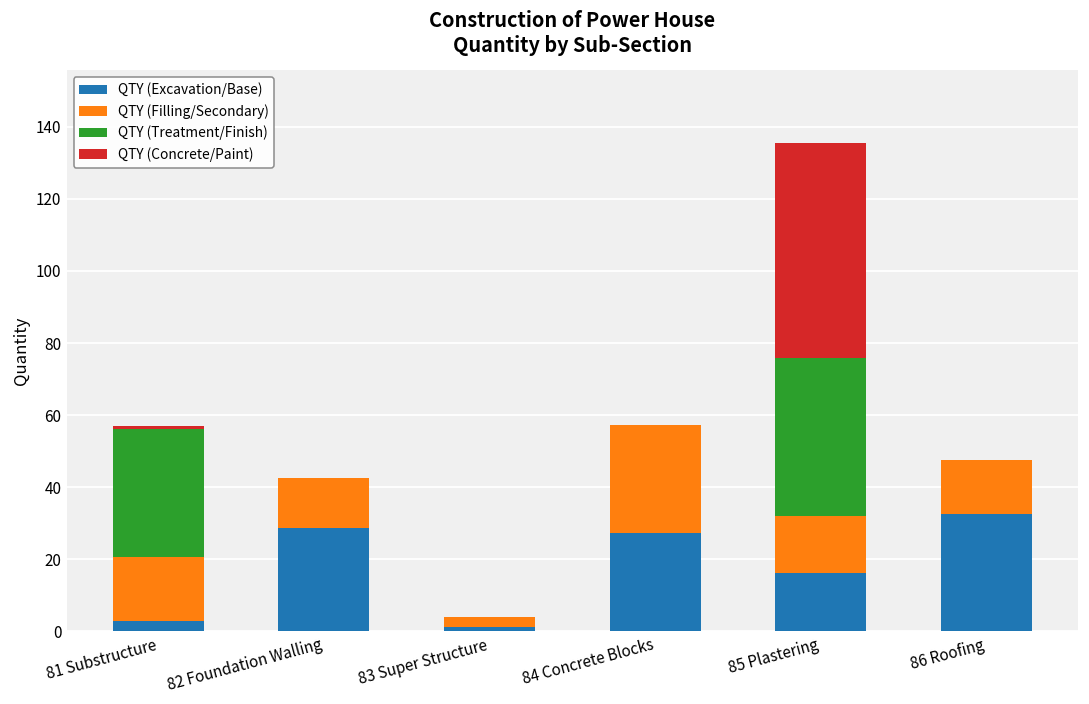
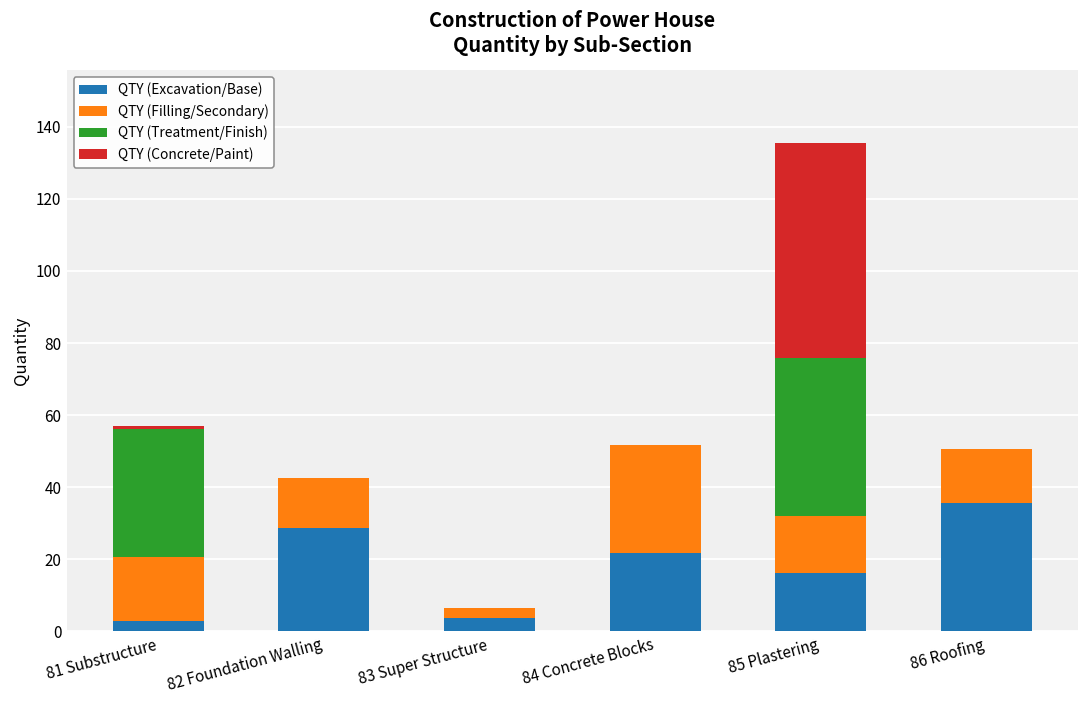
  {
    "QTY (Excavation/Base)": {
      "81 Substructure": 3,
      "82 Foundation Walling": 29,
-     "83 Super Structure": 1,
-     "84 Concrete Blocks": 27,
+     "83 Super Structure": 4,
+     "84 Concrete Blocks": 22,
      "85 Plastering": 16,
-     "86 Roofing": 33
+     "86 Roofing": 36
    },
    "QTY (Filling/Secondary)": {
      "81 Substructure": 18,
      "82 Foundation Walling": 14,
      "83 Super Structure": 3,
      "84 Concrete Blocks": 30,
      "85 Plastering": 16,
      "86 Roofing": 15
    },
    "QTY (Treatment/Finish)": {
      "81 Substructure": 36,
      "82 Foundation Walling": 0,
      "83 Super Structure": 0,
      "84 Concrete Blocks": 0,
      "85 Plastering": 44,
      "86 Roofing": 0
    },
    "QTY (Concrete/Paint)": {
      "81 Substructure": 1,
      "82 Foundation Walling": 0,
      "83 Super Structure": 0,
      "84 Concrete Blocks": 0,
      "85 Plastering": 60,
      "86 Roofing": 0
    }
  }
